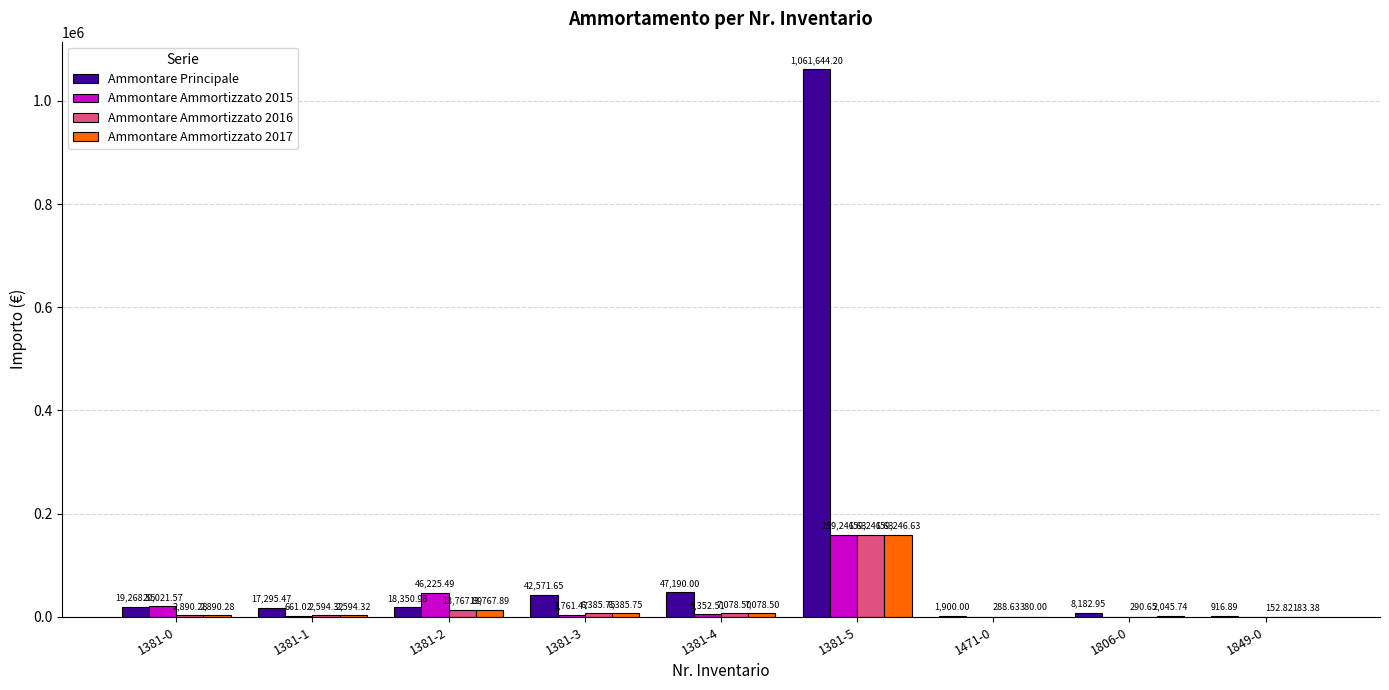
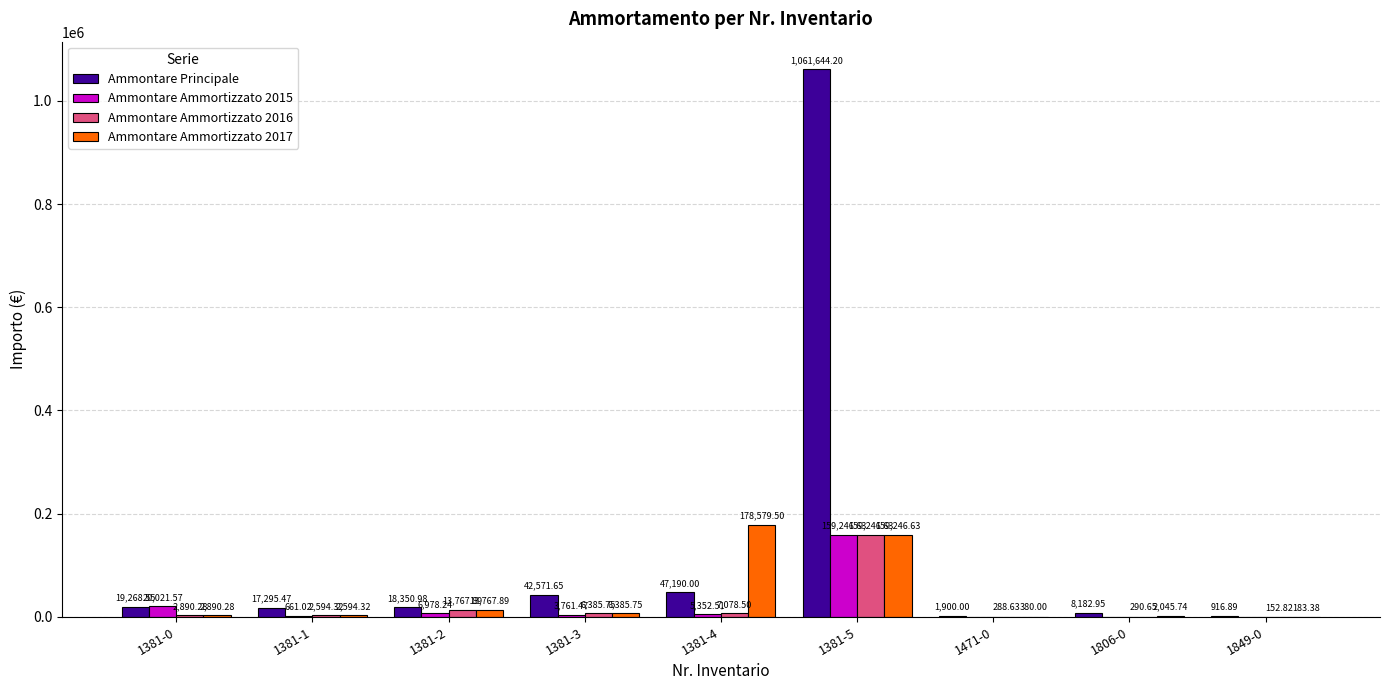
  {
    "Ammontare Principale": {
      "1381-1": "17,295.47",
      "1381-2": "18,350.98",
      "1381-3": "42,571.65",
      "1381-4": "47,190.00",
      "1381-5": "1,061,644.20",
      "1471-0": "1,900.00",
      "1806-0": "8,182.95",
      "1849-0": "916.89"
    },
    "Ammontare Ammortizzato 2015": {
      "1381-1": "661.02",
-     "1381-2": "46,225.49"
+     "1381-2": "6,978.24"
    },
    "Ammontare Ammortizzato 2016": {
      "1471-0": "288.63",
      "1806-0": "290.65",
      "1849-0": "152.82"
    },
    "Ammontare Ammortizzato 2017": {
-     "1381-4": "7,078.50",
+     "1381-4": "178,579.50",
      "1471-0": "380.00",
      "1806-0": "2,045.74",
      "1849-0": "183.38"
    }
  }
